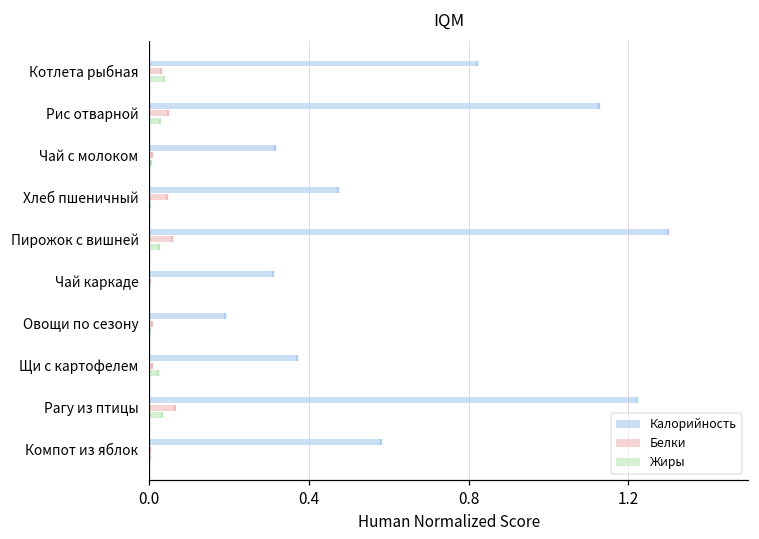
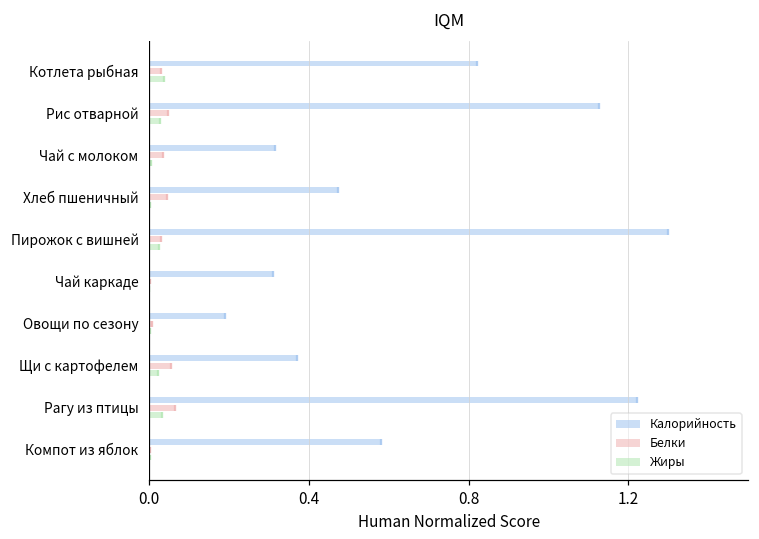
  {
    "Белки": {
      "Котлета рыбная": 0.03,
      "Рис отварной": 0.05,
-     "Чай с молоком": 0.01,
+     "Чай с молоком": 0.03,
      "Хлеб пшеничный": 0.04,
-     "Пирожок с вишней": 0.06,
-     "Щи с картофелем": 0.01,
+     "Пирожок с вишней": 0.03,
+     "Щи с картофелем": 0.05,
      "Рагу из птицы": 0.07
    }
  }
